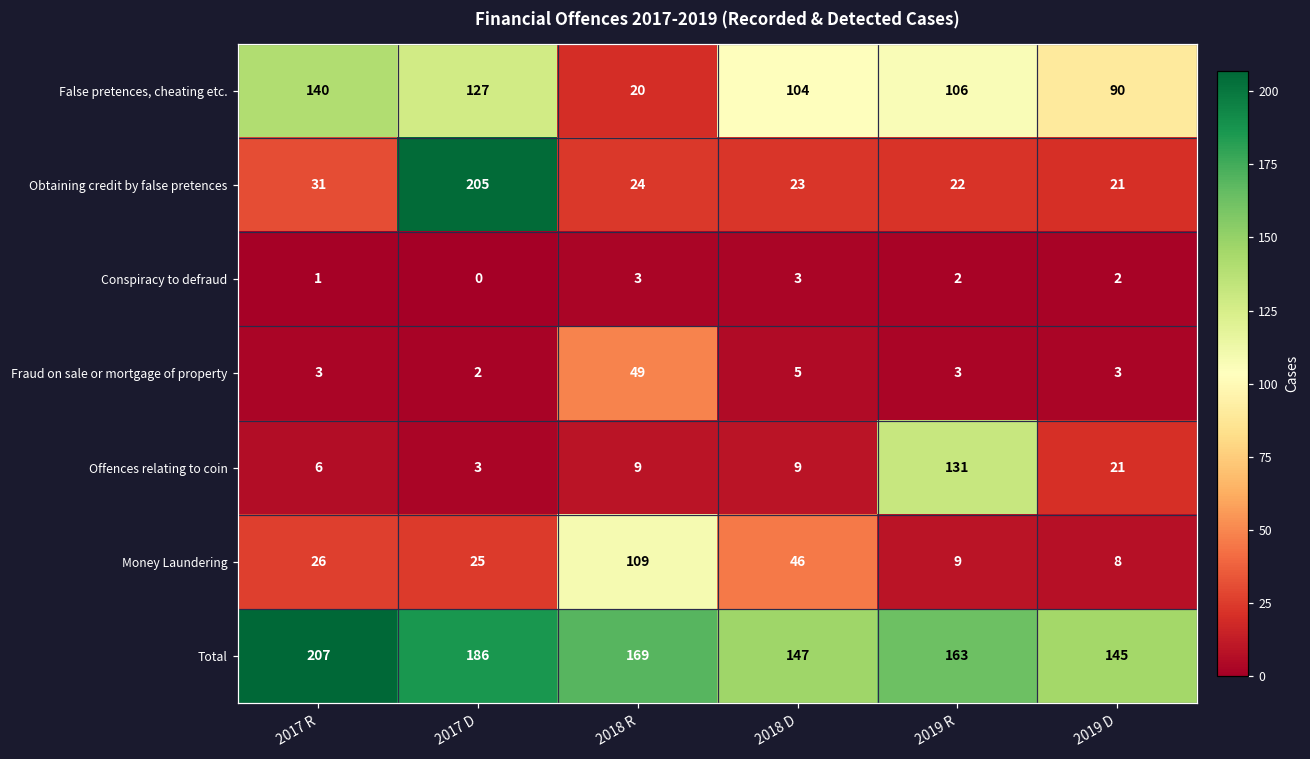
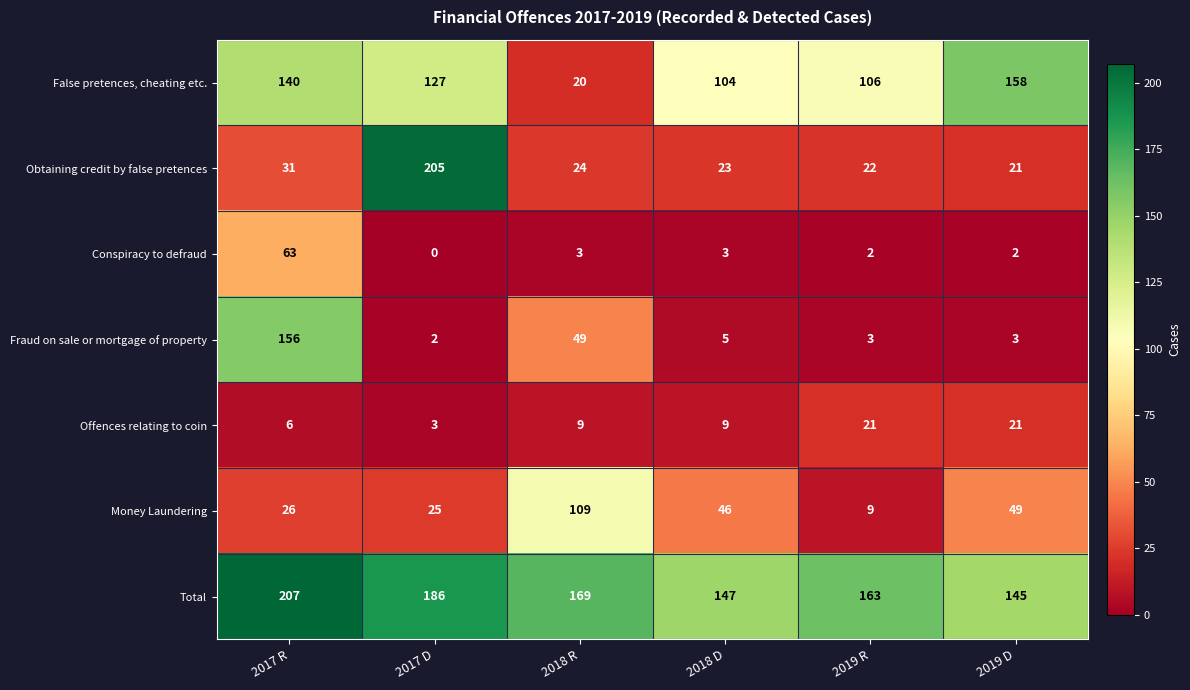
  {
    "False pretences, cheating etc.": {
      "2017 R": 140,
      "2017 D": 127,
      "2018 R": 20,
      "2018 D": 104,
      "2019 R": 106,
-     "2019 D": 90
+     "2019 D": 158
    },
    "Obtaining credit by false pretences": {
      "2017 R": 31,
      "2017 D": 205,
      "2018 R": 24,
      "2018 D": 23,
      "2019 R": 22,
      "2019 D": 21
    },
    "Conspiracy to defraud": {
-     "2017 R": 1,
+     "2017 R": 63,
      "2017 D": 0,
      "2018 R": 3,
      "2018 D": 3,
      "2019 R": 2,
      "2019 D": 2
    },
    "Fraud on sale or mortgage of property": {
-     "2017 R": 3,
+     "2017 R": 156,
      "2017 D": 2,
      "2018 R": 49,
      "2018 D": 5,
      "2019 R": 3,
      "2019 D": 3
    },
    "Offences relating to coin": {
      "2017 R": 6,
      "2017 D": 3,
      "2018 R": 9,
      "2018 D": 9,
-     "2019 R": 131,
+     "2019 R": 21,
      "2019 D": 21
    },
    "Money Laundering": {
      "2017 R": 26,
      "2017 D": 25,
      "2018 R": 109,
      "2018 D": 46,
      "2019 R": 9,
-     "2019 D": 8
+     "2019 D": 49
    },
    "Total": {
      "2017 R": 207,
      "2017 D": 186,
      "2018 R": 169,
      "2018 D": 147,
      "2019 R": 163,
      "2019 D": 145
    }
  }
